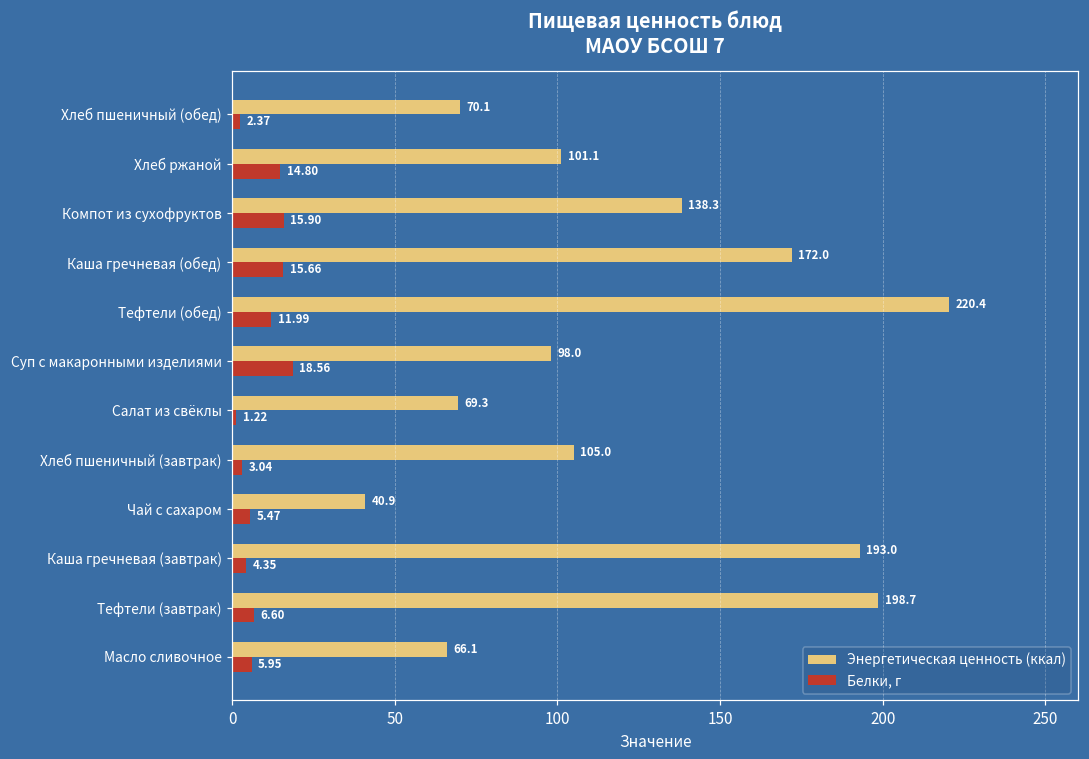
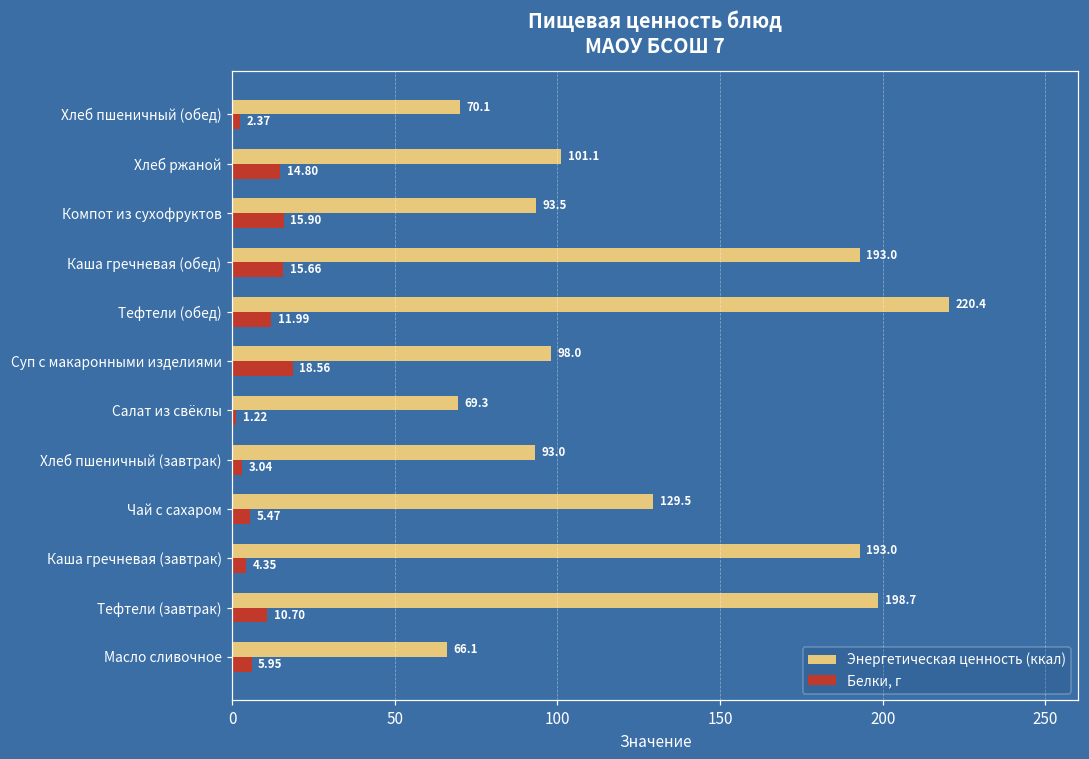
  {
    "Энергетическая ценность (ккал)": {
      "Хлеб пшеничный (обед)": 70.1,
      "Хлеб ржаной": 101.1,
-     "Компот из сухофруктов": 138.3,
-     "Каша гречневая (обед)": 172.0,
+     "Компот из сухофруктов": 93.5,
+     "Каша гречневая (обед)": 193.0,
      "Тефтели (обед)": 220.4,
      "Суп с макаронными изделиями": 98.0,
      "Салат из свёклы": 69.3,
-     "Хлеб пшеничный (завтрак)": 105.0,
-     "Чай с сахаром": 40.9,
+     "Хлеб пшеничный (завтрак)": 93.0,
+     "Чай с сахаром": 129.5,
      "Каша гречневая (завтрак)": 193.0,
      "Тефтели (завтрак)": 198.7,
      "Масло сливочное": 66.1
    },
    "Белки, г": {
      "Хлеб пшеничный (обед)": 2.37,
      "Хлеб ржаной": 14.80,
      "Компот из сухофруктов": 15.90,
      "Каша гречневая (обед)": 15.66,
      "Тефтели (обед)": 11.99,
      "Суп с макаронными изделиями": 18.56,
      "Салат из свёклы": 1.22,
      "Хлеб пшеничный (завтрак)": 3.04,
      "Чай с сахаром": 5.47,
      "Каша гречневая (завтрак)": 4.35,
-     "Тефтели (завтрак)": 6.60,
+     "Тефтели (завтрак)": 10.70,
      "Масло сливочное": 5.95
    }
  }
